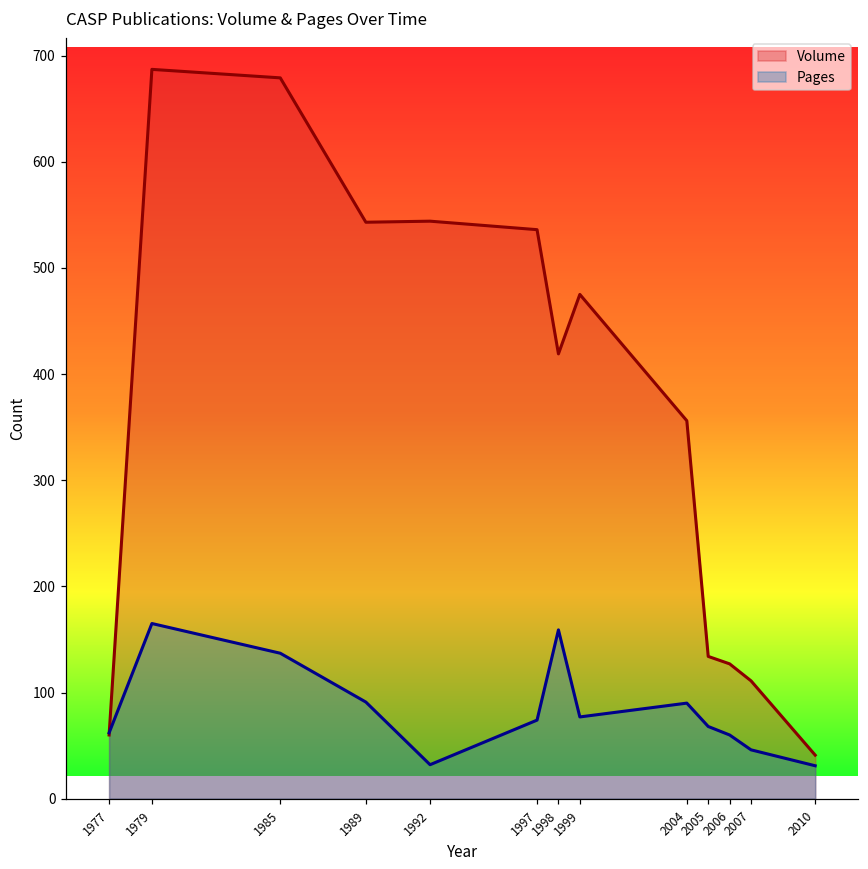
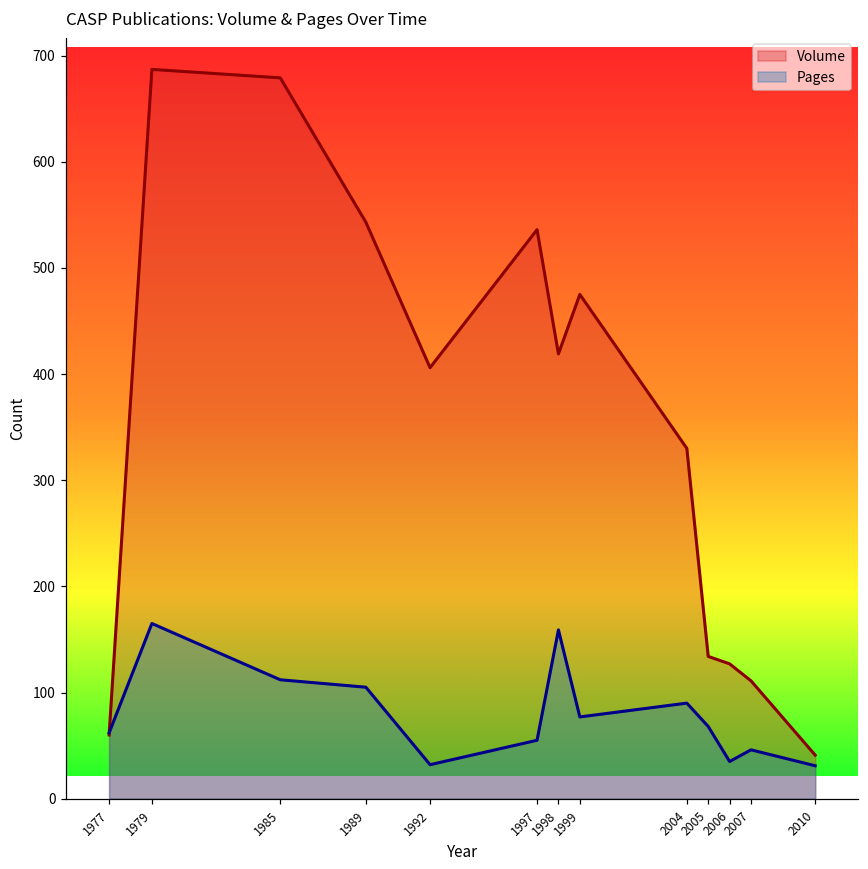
  {
    "Volume": {
      "1979": 690,
      "1985": 680,
      "1989": 540,
-     "1992": 540,
+     "1992": 410,
      "1997": 540,
      "1998": 420,
      "1999": 480,
-     "2004": 360,
+     "2004": 330,
      "2005": 130,
      "2006": 130,
      "2007": 110,
      "2010": 40
    },
    "Pages": {
      "1979": 170,
-     "1985": 140,
-     "1989": 90,
+     "1985": 110,
+     "1989": 110,
      "1992": 30,
-     "1997": 70,
+     "1997": 60,
      "1998": 160,
      "1999": 80,
      "2004": 90,
      "2005": 70,
-     "2006": 60,
+     "2006": 40,
      "2007": 50,
      "2010": 30
    }
  }
